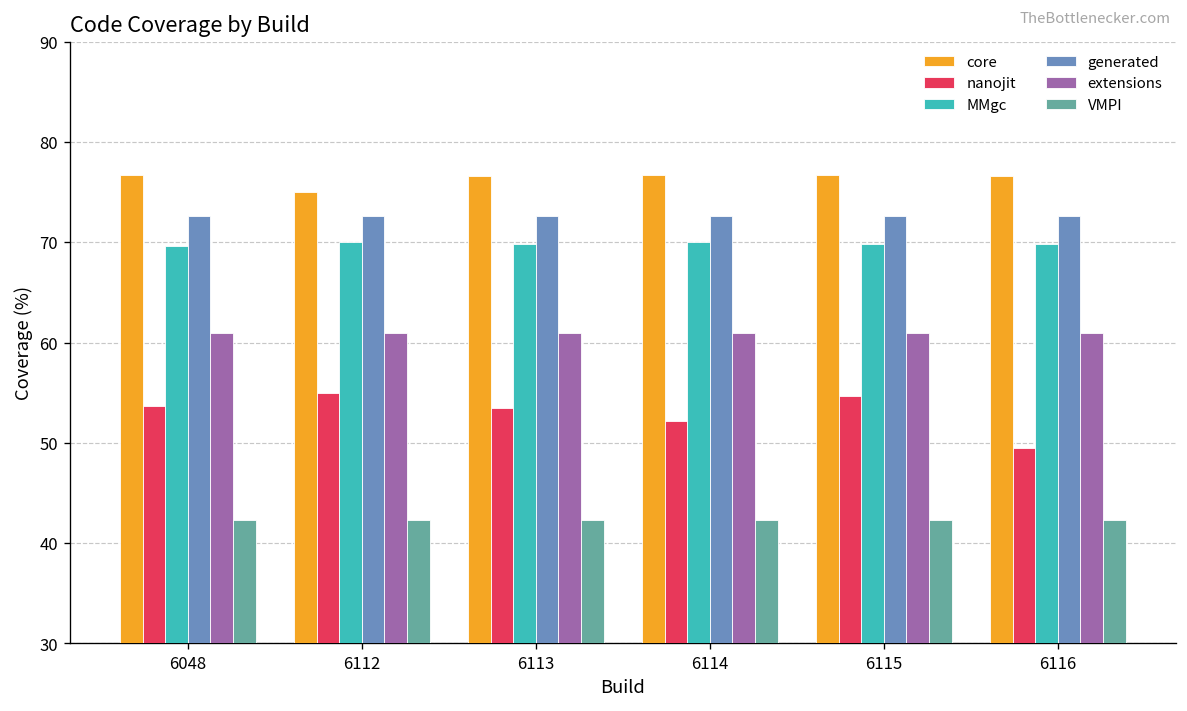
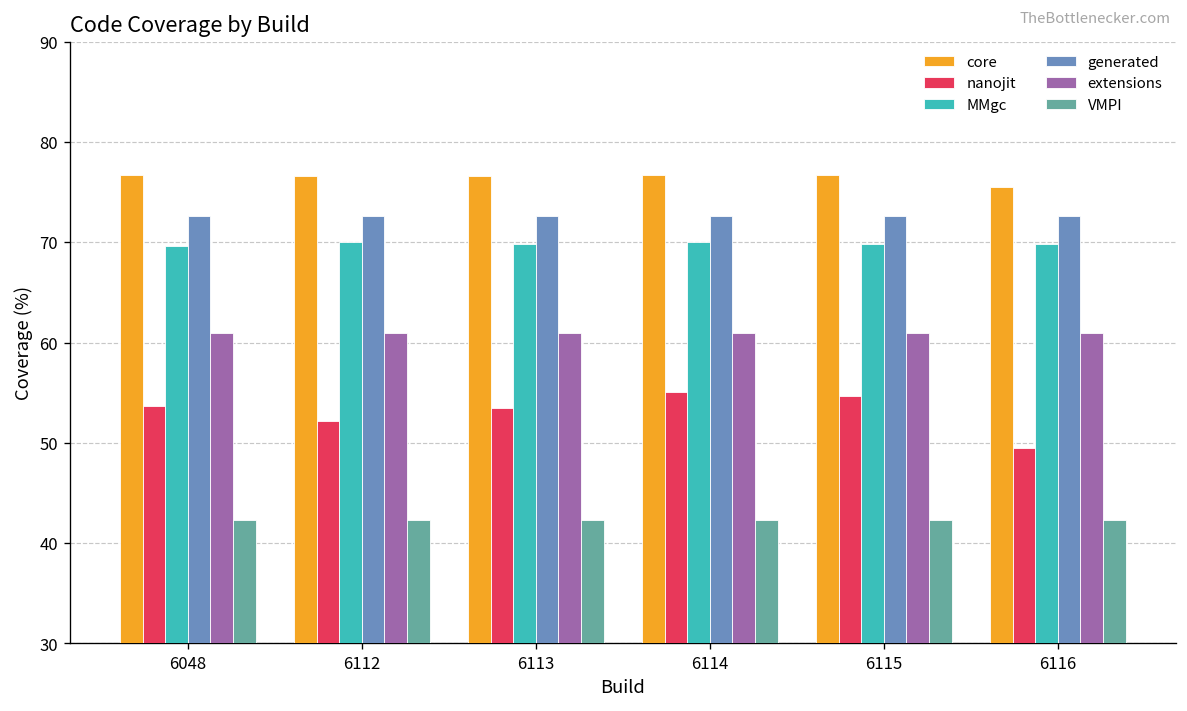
  {
    "core": {
      "6048": 77,
-     "6112": 75,
+     "6112": 77,
      "6113": 77,
      "6114": 77,
      "6115": 77,
-     "6116": 77
+     "6116": 76
    },
    "nanojit": {
      "6048": 54,
-     "6112": 55,
+     "6112": 52,
      "6113": 54,
-     "6114": 52,
+     "6114": 55,
      "6115": 55,
      "6116": 50
    },
    "extensions": {
      "6048": 61,
      "6112": 61,
      "6113": 61,
      "6114": 61,
      "6115": 61,
      "6116": 61
    }
  }
